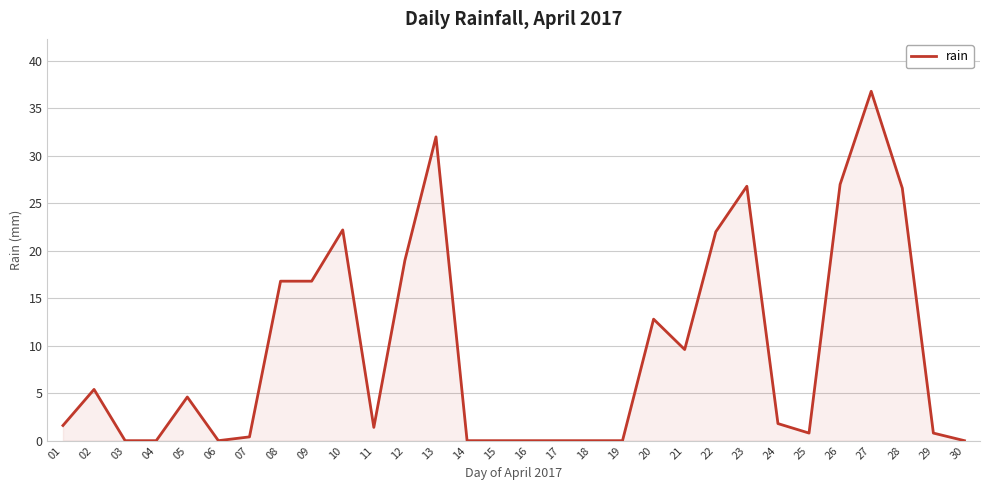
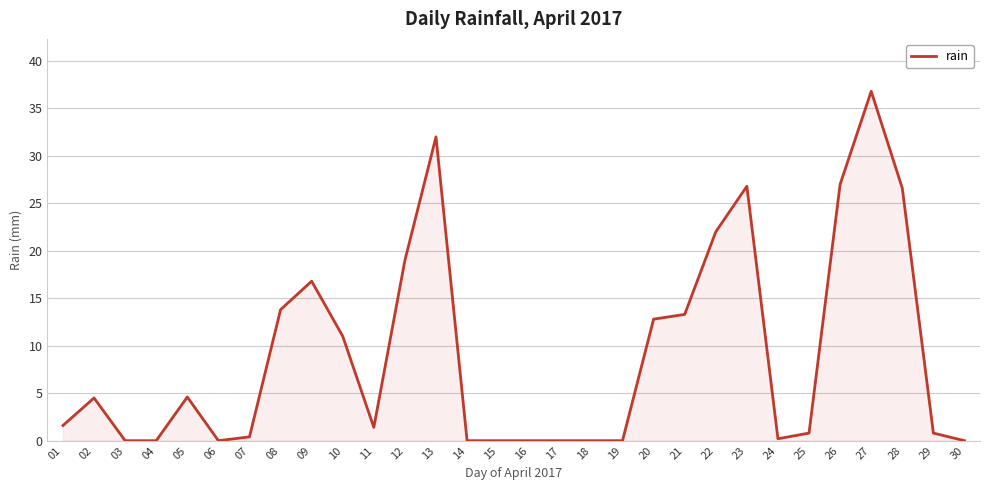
  {
    "01": 2,
-   "02": 5.4,
+   "02": 4.5,
    "03": 0,
    "04": 0,
    "05": 5,
    "06": 0,
    "07": 0,
-   "08": 17,
+   "08": 14,
    "09": 17,
-   "10": 22,
+   "10": 11,
    "11": 1,
    "12": 19,
    "13": 32,
    "14": 0,
    "15": 0,
    "16": 0,
    "17": 0,
    "18": 0,
    "19": 0,
    "20": 13,
-   "21": 10,
+   "21": 13,
    "22": 22,
    "23": 27,
-   "24": 2,
+   "24": 0,
    "25": 1,
    "26": 27,
    "27": 37,
    "28": 27,
    "29": 1,
    "30": 0
  }
